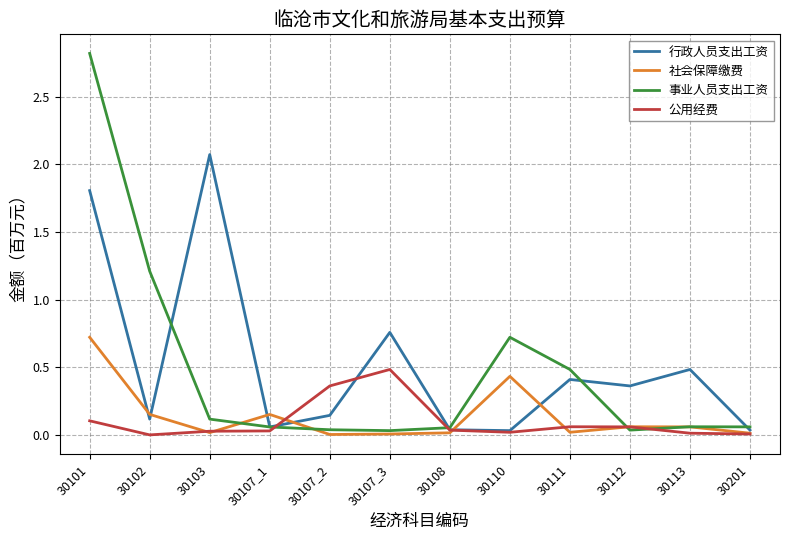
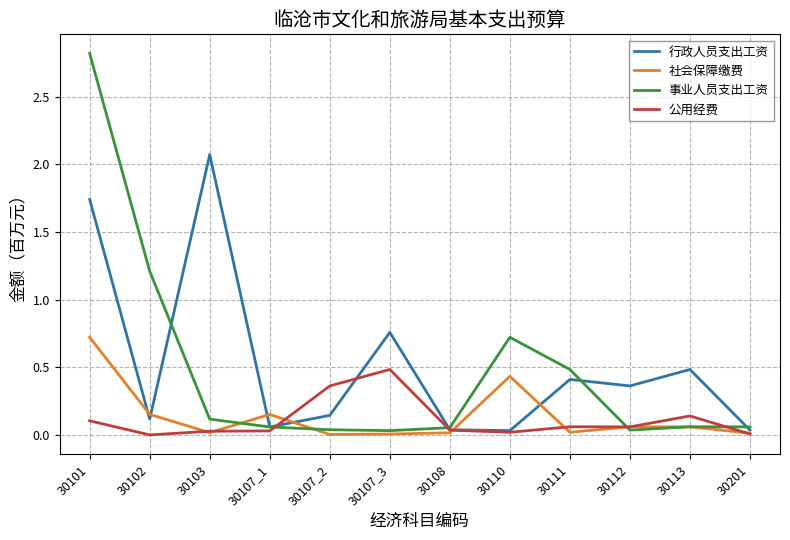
  {
    "行政人员支出工资": {
-     "30101": 1.81,
+     "30101": 1.74,
      "30102": 0.12,
      "30103": 2.07,
      "30107_2": 0.14,
      "30107_3": 0.76,
      "30111": 0.41,
      "30112": 0.36,
      "30113": 0.48,
      "30201": 0.04
    },
    "社会保障缴费": {
      "30101": 0.72,
      "30102": 0.15,
      "30107_1": 0.15,
      "30107_2": 0.00,
      "30107_3": 0.01,
      "30108": 0.02,
      "30110": 0.43,
      "30111": 0.02
    },
    "事业人员支出工资": {
      "30101": 2.82,
      "30102": 1.21,
      "30103": 0.12,
      "30107_2": 0.04,
      "30107_3": 0.03,
      "30110": 0.72,
      "30111": 0.48,
      "30112": 0.04,
      "30201": 0.06
    },
    "公用经费": {
      "30101": 0.10,
      "30102": 0.00,
      "30107_1": 0.03,
      "30107_2": 0.36,
      "30107_3": 0.48,
      "30111": 0.06,
-     "30113": 0.01
+     "30113": 0.14
    }
  }
